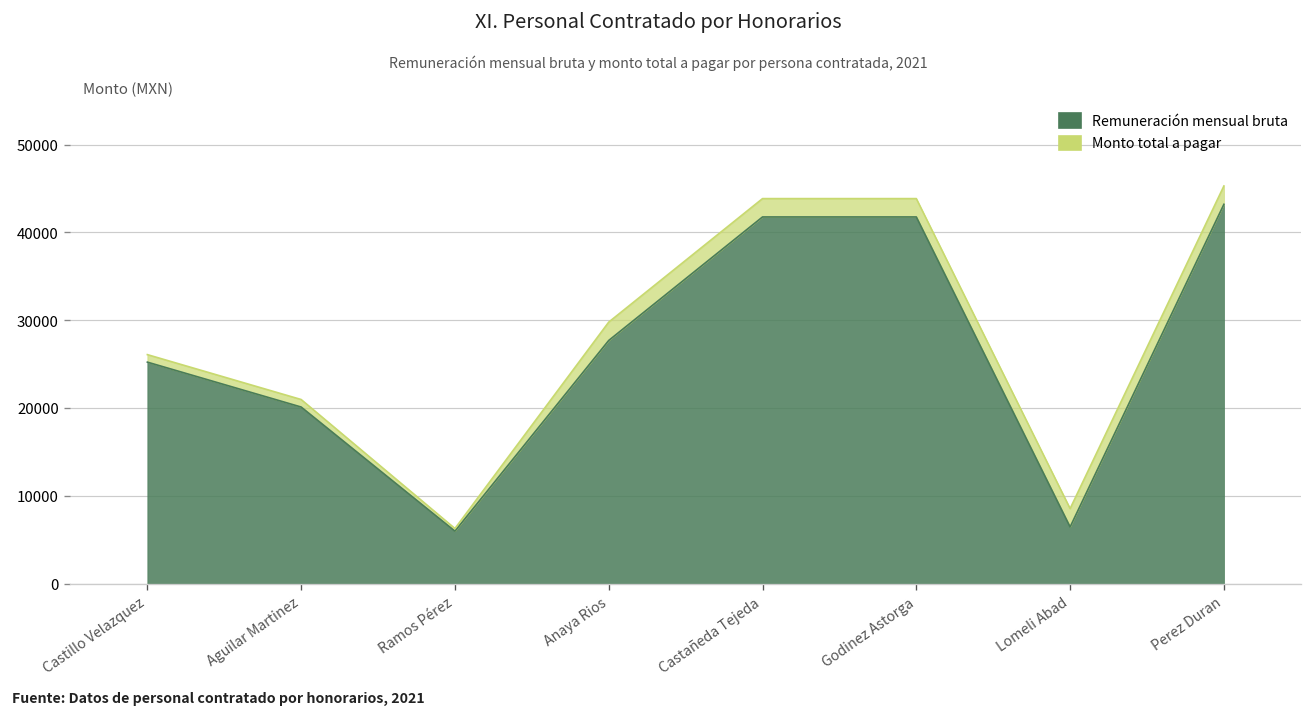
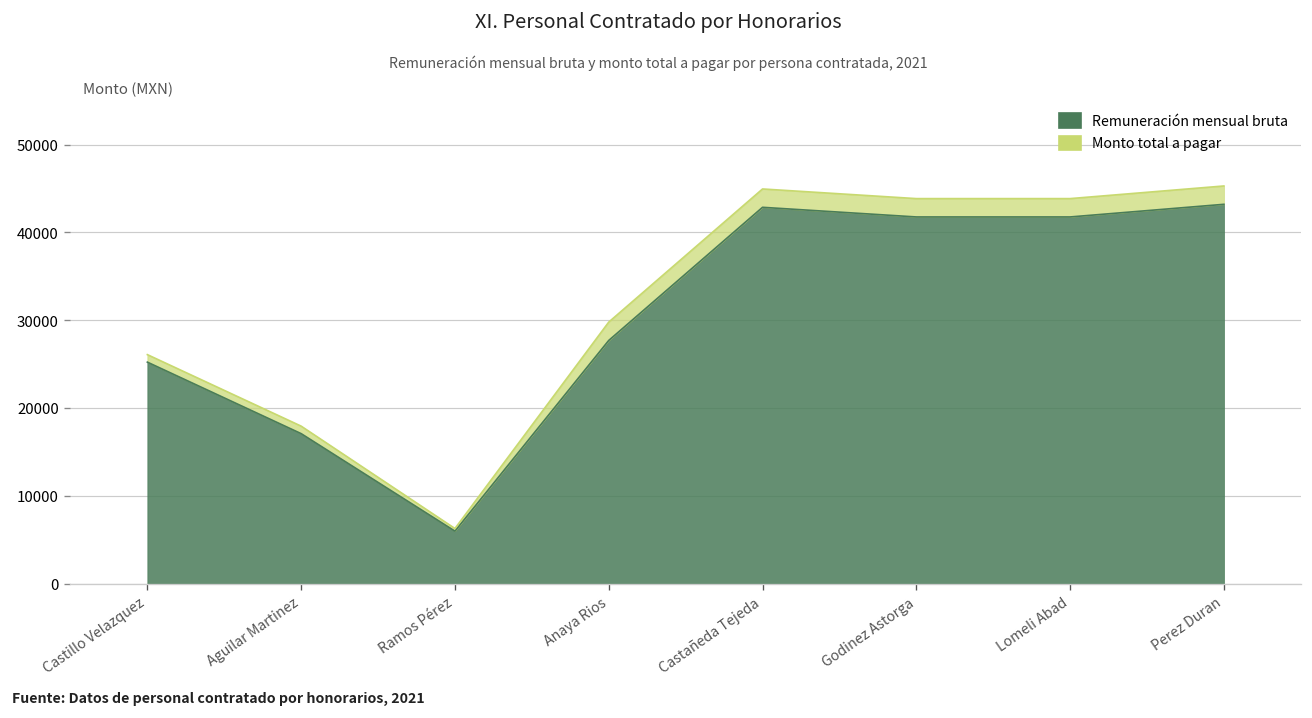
  {
    "Remuneración mensual bruta": {
      "Castillo Velazquez": 25000,
-     "Aguilar Martinez": 20000,
+     "Aguilar Martinez": 17000,
      "Anaya Rios": 28000,
-     "Castañeda Tejeda": 42000,
+     "Castañeda Tejeda": 43000,
      "Godinez Astorga": 42000,
-     "Lomeli Abad": 6000,
+     "Lomeli Abad": 42000,
      "Perez Duran": 43000
    },
    "Monto total a pagar": {
      "Castillo Velazquez": 1000,
      "Aguilar Martinez": 1000,
      "Anaya Rios": 2000,
      "Castañeda Tejeda": 2000,
      "Godinez Astorga": 2000,
      "Lomeli Abad": 2000,
      "Perez Duran": 2000
    }
  }
